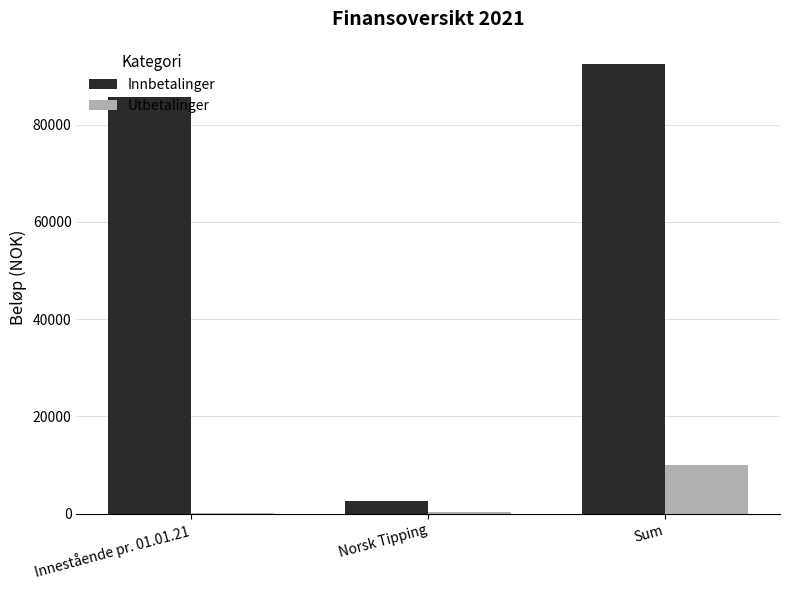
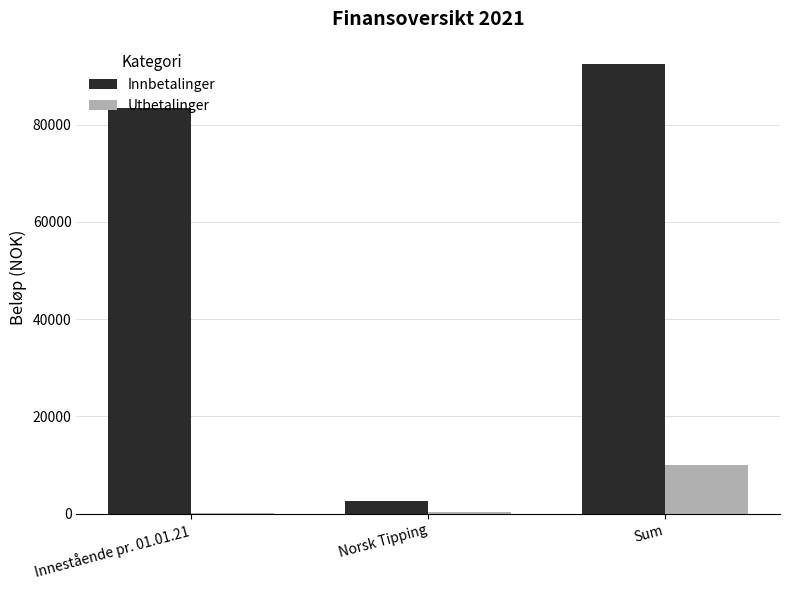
  {
    "Innbetalinger": {
-     "Innestående pr. 01.01.21": 86000,
+     "Innestående pr. 01.01.21": 83000,
      "Norsk Tipping": 3000,
      "Sum": 92000
    }
  }
